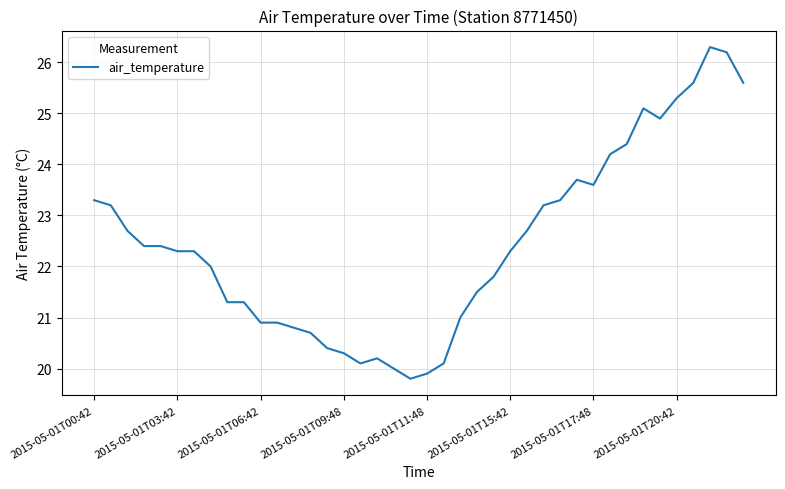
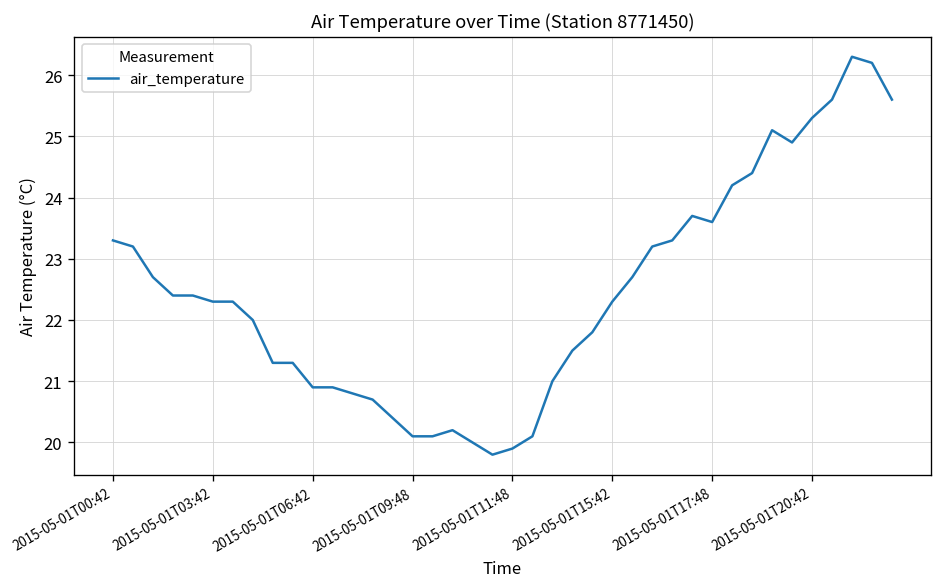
  {
    "2015-05-01T00:42": 23.3,
    "2015-05-01T03:42": 22.3,
    "2015-05-01T06:42": 20.9,
-   "2015-05-01T09:48": 20.3,
+   "2015-05-01T09:48": 20.1,
    "2015-05-01T11:48": 19.9,
    "2015-05-01T15:42": 22.3,
    "2015-05-01T17:48": 23.6,
    "2015-05-01T20:42": 25.3
  }
